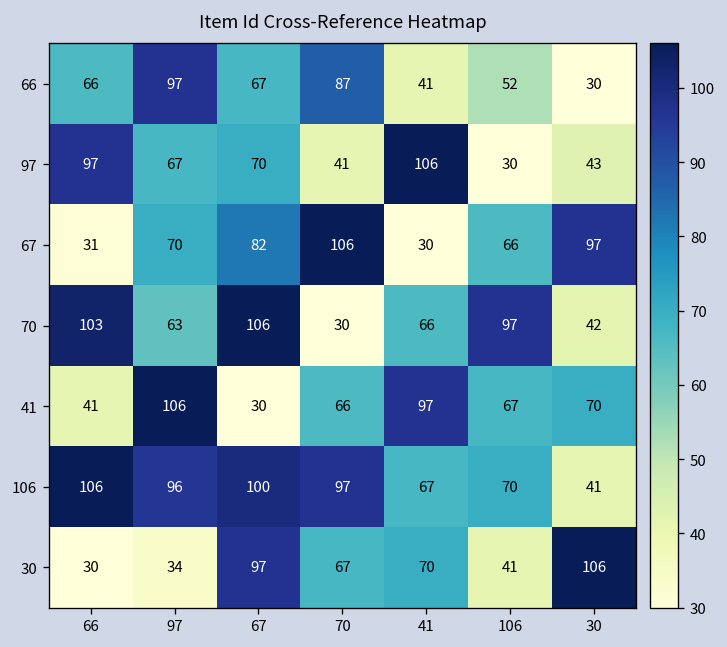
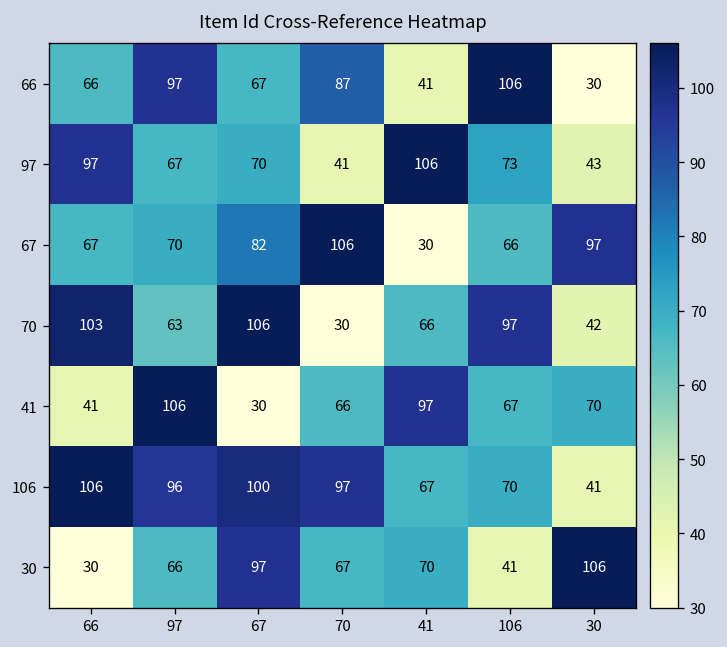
  {
    "66": {
      "66": 66,
      "97": 97,
      "67": 67,
      "70": 87,
      "41": 41,
-     "106": 52,
+     "106": 106,
      "30": 30
    },
    "97": {
      "66": 97,
      "97": 67,
      "67": 70,
      "70": 41,
      "41": 106,
-     "106": 30,
+     "106": 73,
      "30": 43
    },
    "67": {
-     "66": 31,
+     "66": 67,
      "97": 70,
      "67": 82,
      "70": 106,
      "41": 30,
      "106": 66,
      "30": 97
    },
    "70": {
      "66": 103,
      "97": 63,
      "67": 106,
      "70": 30,
      "41": 66,
      "106": 97,
      "30": 42
    },
    "41": {
      "66": 41,
      "97": 106,
      "67": 30,
      "70": 66,
      "41": 97,
      "106": 67,
      "30": 70
    },
    "106": {
      "66": 106,
      "97": 96,
      "67": 100,
      "70": 97,
      "41": 67,
      "106": 70,
      "30": 41
    },
    "30": {
      "66": 30,
-     "97": 34,
+     "97": 66,
      "67": 97,
      "70": 67,
      "41": 70,
      "106": 41,
      "30": 106
    }
  }
